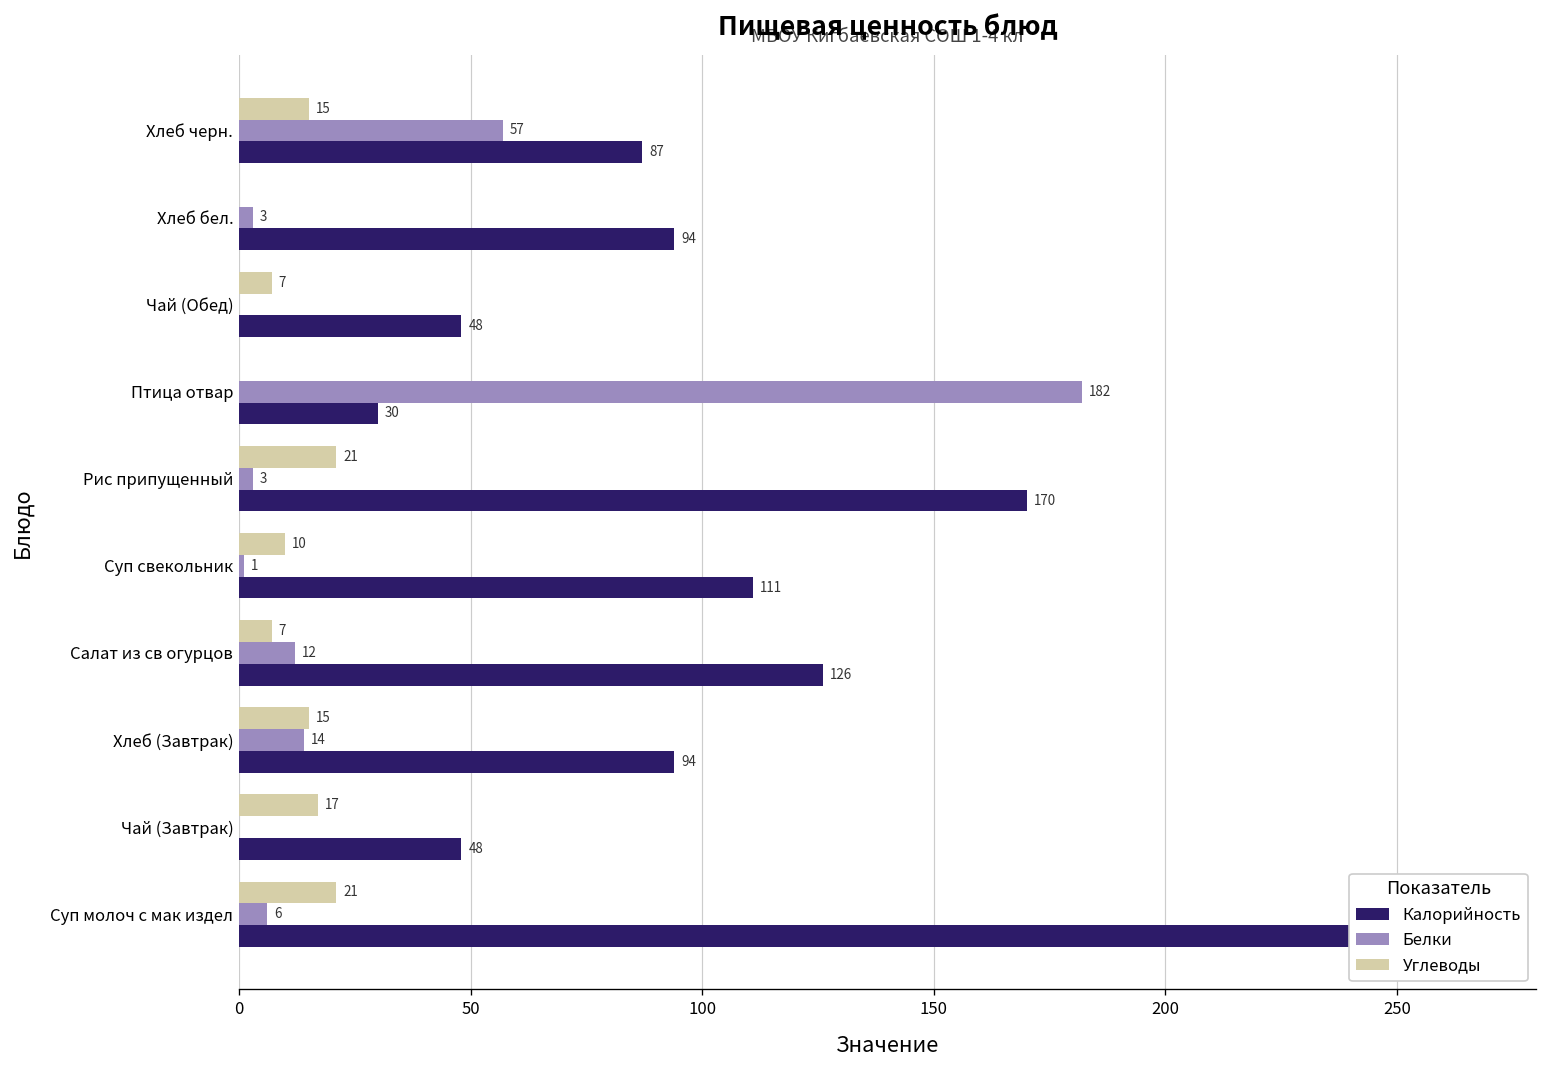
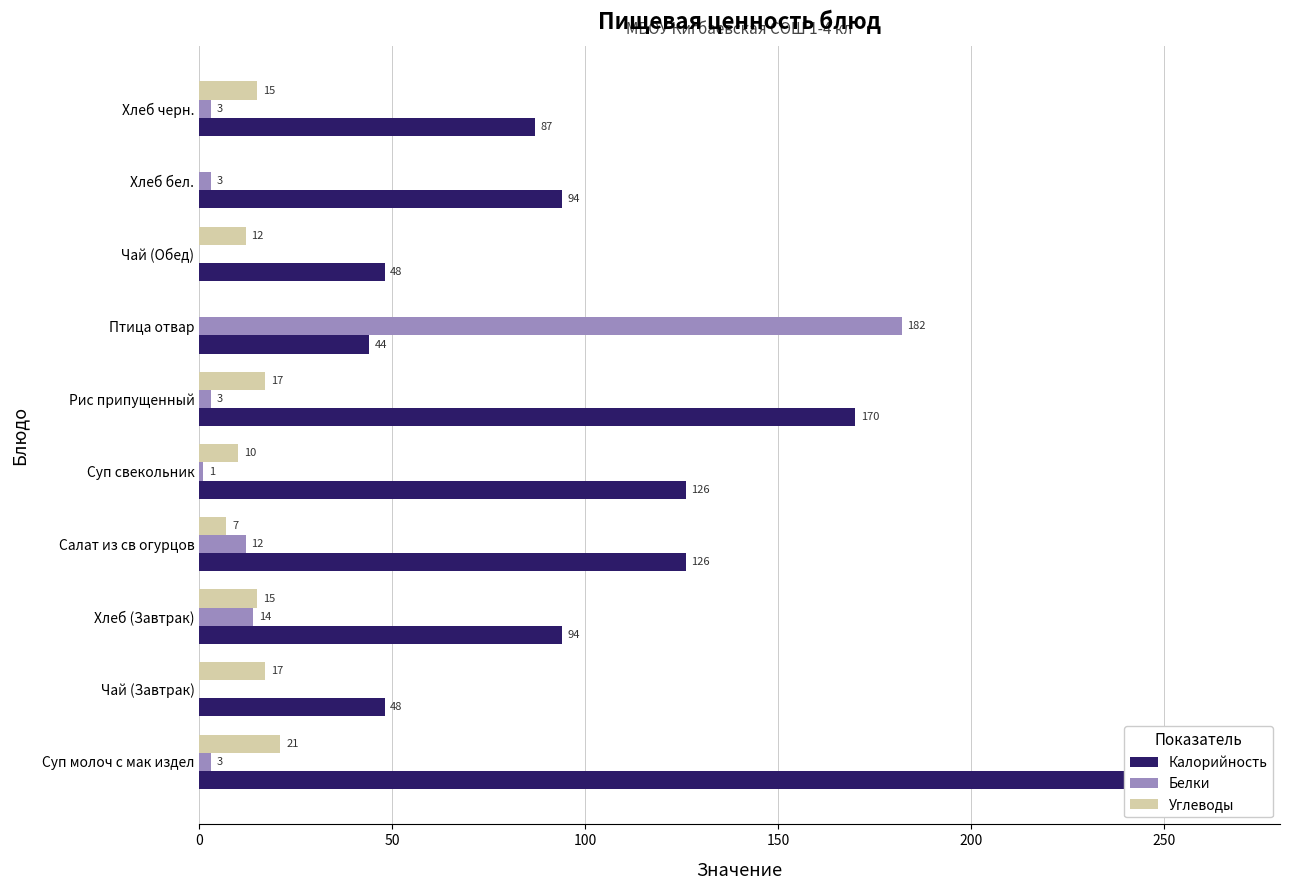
  {
    "Калорийность": {
      "Хлеб черн.": 87,
      "Хлеб бел.": 94,
      "Чай (Обед)": 48,
-     "Птица отвар": 30,
+     "Птица отвар": 44,
      "Рис припущенный": 170,
-     "Суп свекольник": 111,
+     "Суп свекольник": 126,
      "Салат из св огурцов": 126,
      "Хлеб (Завтрак)": 94,
      "Чай (Завтрак)": 48
    },
    "Белки": {
-     "Хлеб черн.": 57,
+     "Хлеб черн.": 3,
      "Хлеб бел.": 3,
      "Птица отвар": 182,
      "Рис припущенный": 3,
      "Суп свекольник": 1,
      "Салат из св огурцов": 12,
      "Хлеб (Завтрак)": 14,
-     "Суп молоч с мак издел": 6
+     "Суп молоч с мак издел": 3
    },
    "Углеводы": {
      "Хлеб черн.": 15,
-     "Чай (Обед)": 7,
-     "Рис припущенный": 21,
+     "Чай (Обед)": 12,
+     "Рис припущенный": 17,
      "Суп свекольник": 10,
      "Салат из св огурцов": 7,
      "Хлеб (Завтрак)": 15,
      "Чай (Завтрак)": 17,
      "Суп молоч с мак издел": 21
    }
  }
